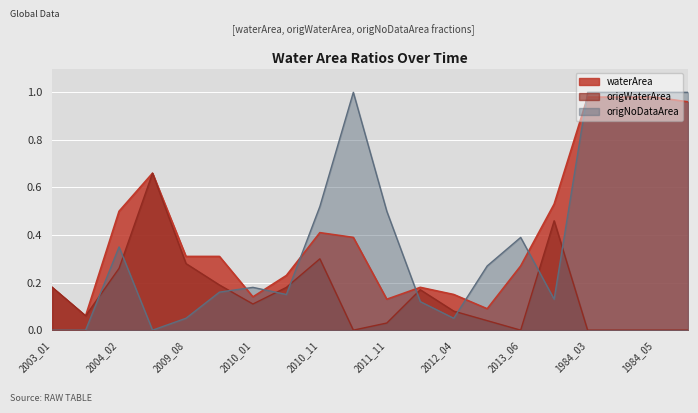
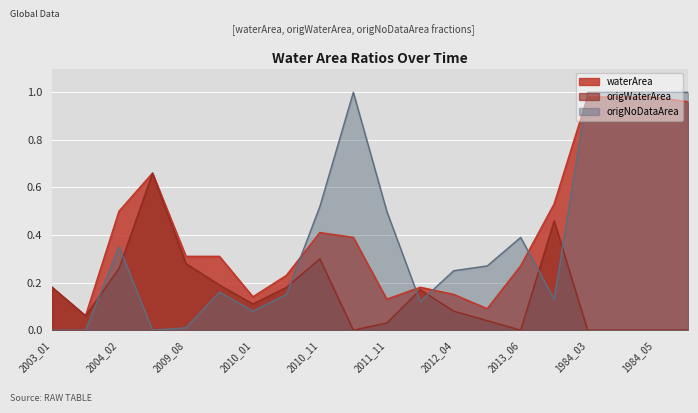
  {
    "origNoDataArea": {
      "2003_01": 0.00,
      "2004_02": 0.35,
-     "2009_08": 0.05,
-     "2010_01": 0.18,
+     "2009_08": 0.01,
+     "2010_01": 0.08,
      "2010_11": 0.52,
      "2011_11": 0.50,
-     "2012_04": 0.05,
+     "2012_04": 0.25,
      "2013_06": 0.39
    }
  }
